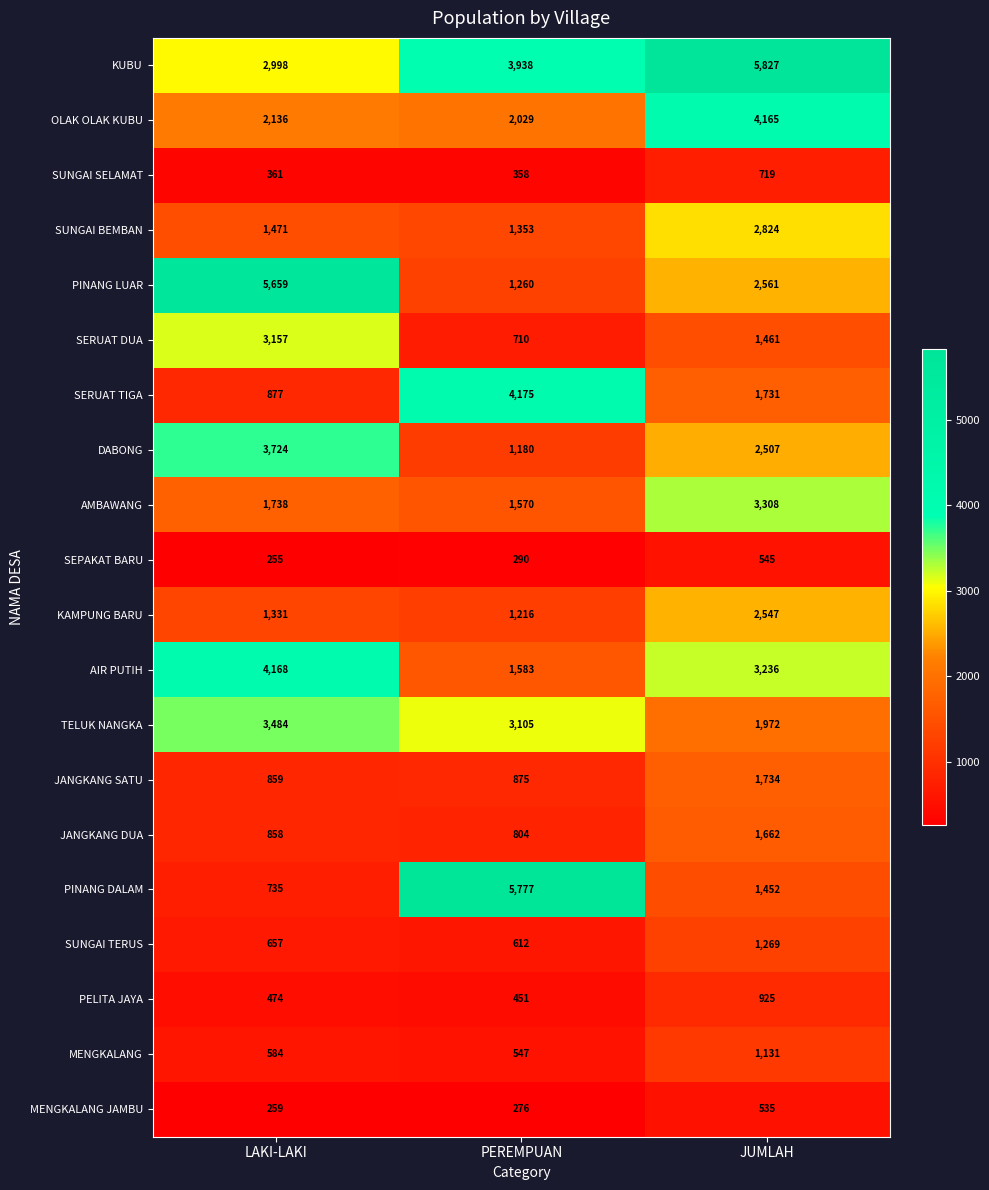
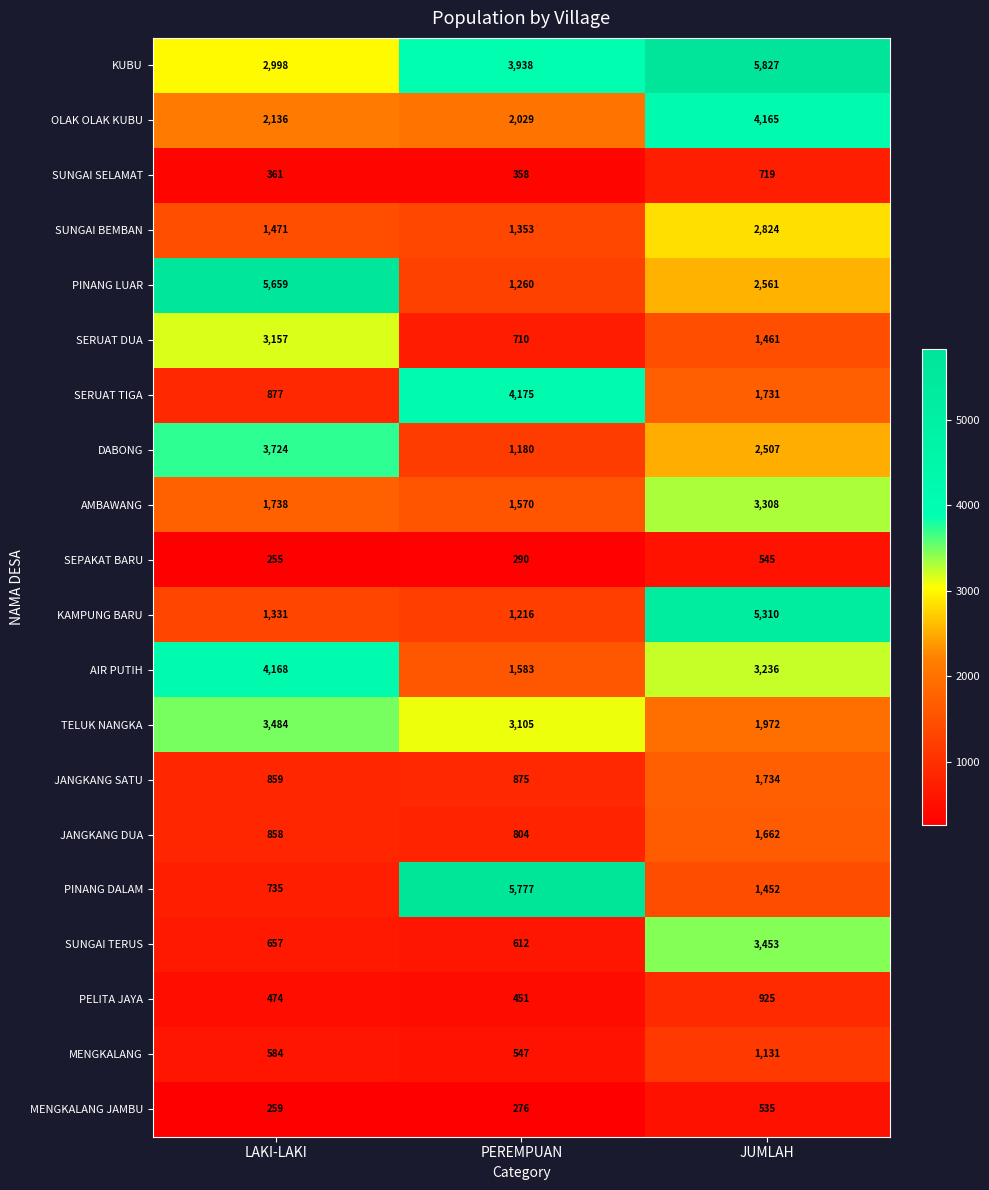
  {
    "KUBU": {
      "LAKI-LAKI": "2,998",
      "PEREMPUAN": "3,938",
      "JUMLAH": "5,827"
    },
    "OLAK OLAK KUBU": {
      "LAKI-LAKI": "2,136",
      "PEREMPUAN": "2,029",
      "JUMLAH": "4,165"
    },
    "SUNGAI SELAMAT": {
      "LAKI-LAKI": "361",
      "PEREMPUAN": "358",
      "JUMLAH": "719"
    },
    "SUNGAI BEMBAN": {
      "LAKI-LAKI": "1,471",
      "PEREMPUAN": "1,353",
      "JUMLAH": "2,824"
    },
    "PINANG LUAR": {
      "LAKI-LAKI": "5,659",
      "PEREMPUAN": "1,260",
      "JUMLAH": "2,561"
    },
    "SERUAT DUA": {
      "LAKI-LAKI": "3,157",
      "PEREMPUAN": "710",
      "JUMLAH": "1,461"
    },
    "SERUAT TIGA": {
      "LAKI-LAKI": "877",
      "PEREMPUAN": "4,175",
      "JUMLAH": "1,731"
    },
    "DABONG": {
      "LAKI-LAKI": "3,724",
      "PEREMPUAN": "1,180",
      "JUMLAH": "2,507"
    },
    "AMBAWANG": {
      "LAKI-LAKI": "1,738",
      "PEREMPUAN": "1,570",
      "JUMLAH": "3,308"
    },
    "SEPAKAT BARU": {
      "LAKI-LAKI": "255",
      "PEREMPUAN": "290",
      "JUMLAH": "545"
    },
    "KAMPUNG BARU": {
      "LAKI-LAKI": "1,331",
      "PEREMPUAN": "1,216",
-     "JUMLAH": "2,547"
+     "JUMLAH": "5,310"
    },
    "AIR PUTIH": {
      "LAKI-LAKI": "4,168",
      "PEREMPUAN": "1,583",
      "JUMLAH": "3,236"
    },
    "TELUK NANGKA": {
      "LAKI-LAKI": "3,484",
      "PEREMPUAN": "3,105",
      "JUMLAH": "1,972"
    },
    "JANGKANG SATU": {
      "LAKI-LAKI": "859",
      "PEREMPUAN": "875",
      "JUMLAH": "1,734"
    },
    "JANGKANG DUA": {
      "LAKI-LAKI": "858",
      "PEREMPUAN": "804",
      "JUMLAH": "1,662"
    },
    "PINANG DALAM": {
      "LAKI-LAKI": "735",
      "PEREMPUAN": "5,777",
      "JUMLAH": "1,452"
    },
    "SUNGAI TERUS": {
      "LAKI-LAKI": "657",
      "PEREMPUAN": "612",
-     "JUMLAH": "1,269"
+     "JUMLAH": "3,453"
    },
    "PELITA JAYA": {
      "LAKI-LAKI": "474",
      "PEREMPUAN": "451",
      "JUMLAH": "925"
    },
    "MENGKALANG": {
      "LAKI-LAKI": "584",
      "PEREMPUAN": "547",
      "JUMLAH": "1,131"
    },
    "MENGKALANG JAMBU": {
      "LAKI-LAKI": "259",
      "PEREMPUAN": "276",
      "JUMLAH": "535"
    }
  }
